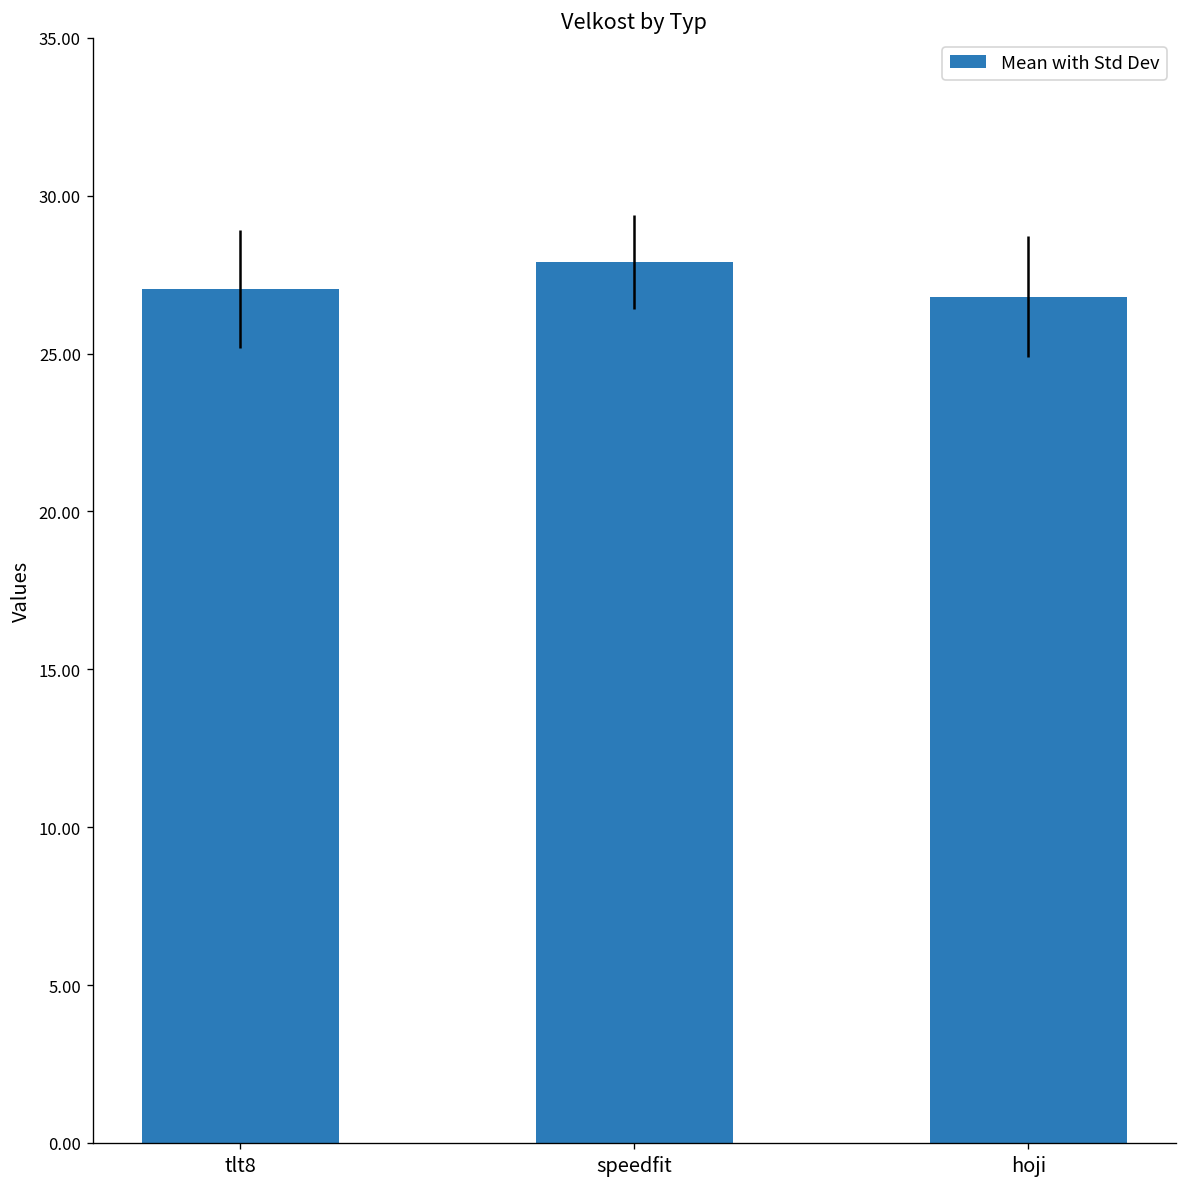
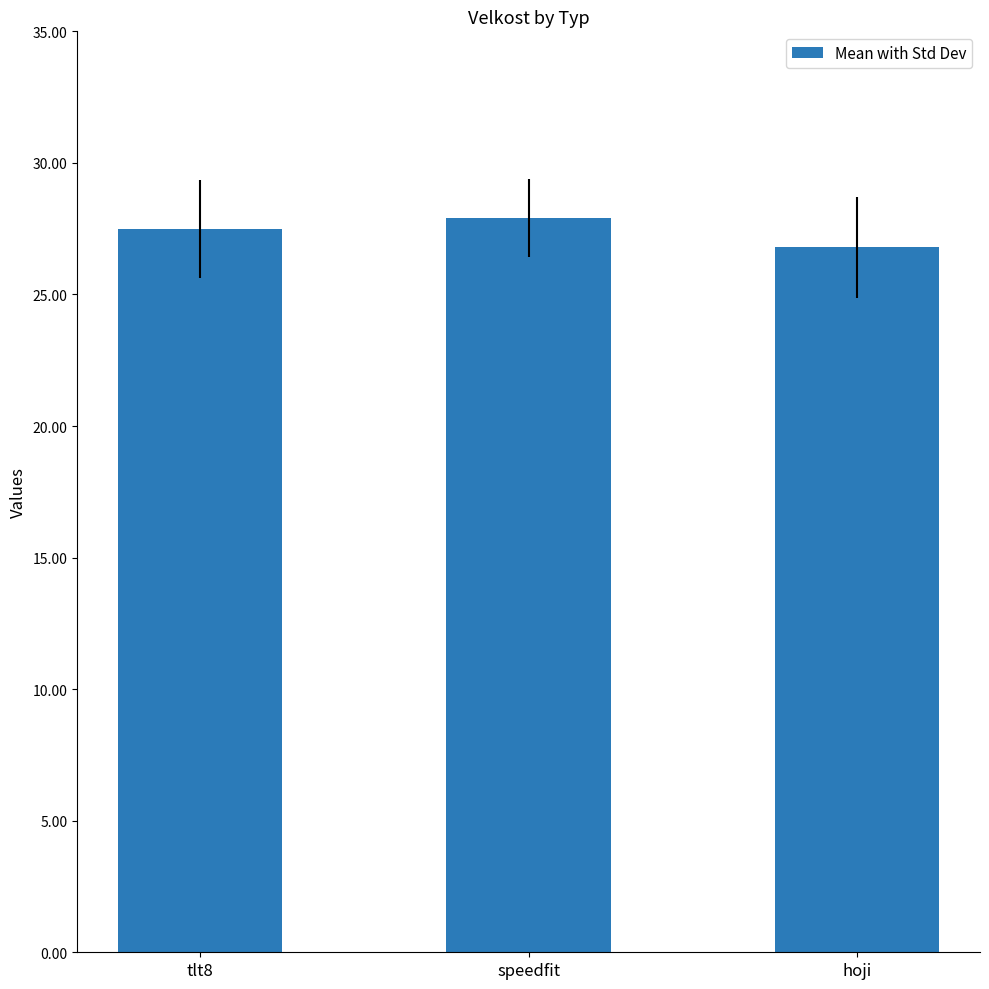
  {
-   "tlt8": 27.0,
+   "tlt8": 27.5,
    "speedfit": 27.9,
    "hoji": 26.8
  }
